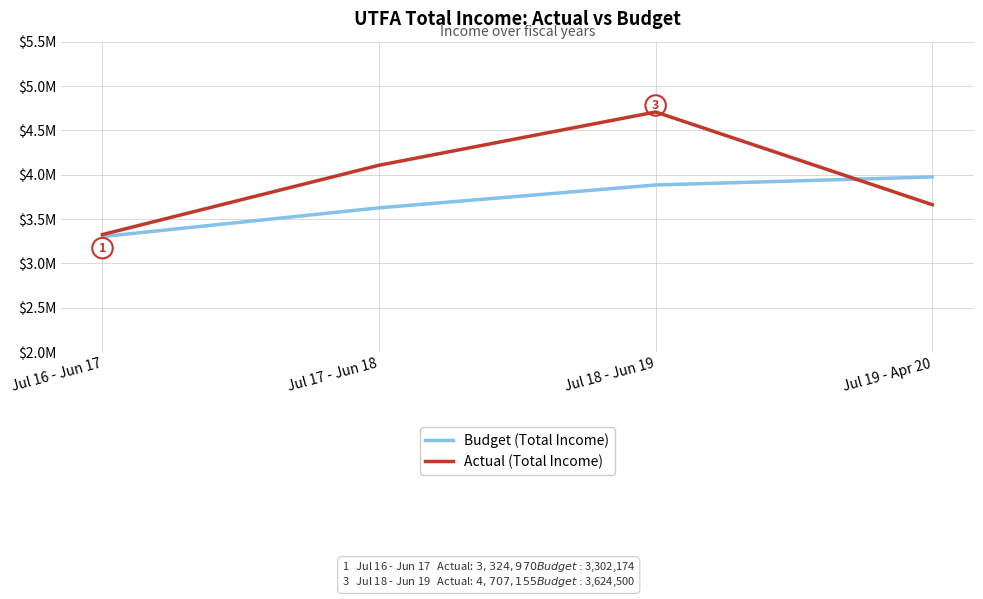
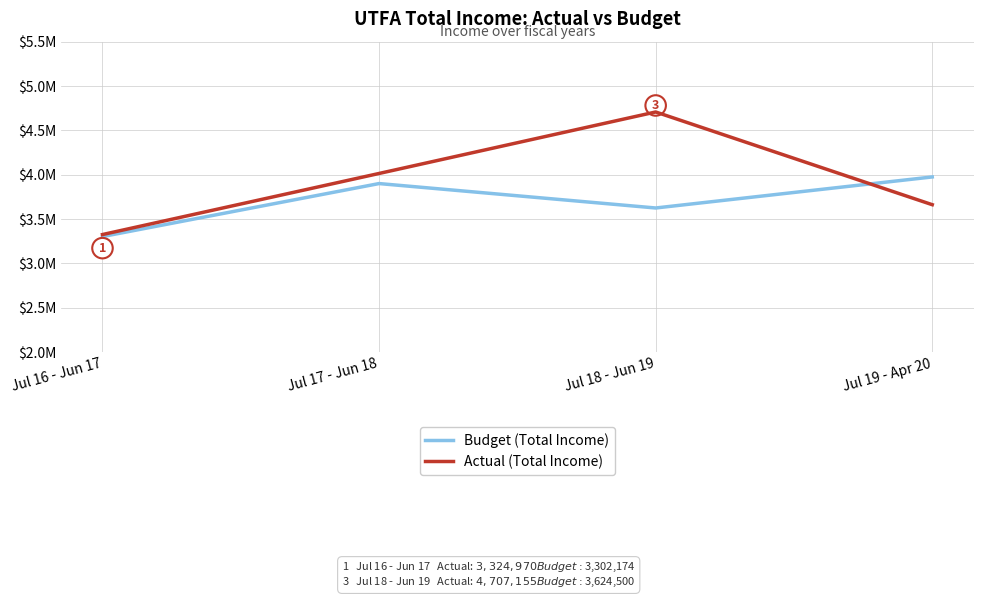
  {
    "Budget (Total Income)": {
-     "Jul 17 - Jun 18": "$3600000",
-     "Jul 18 - Jun 19": "$3900000",
+     "Jul 17 - Jun 18": "$3900000",
+     "Jul 18 - Jun 19": "$3600000",
      "Jul 19 - Apr 20": "$4000000"
    },
    "Actual (Total Income)": {
-     "Jul 17 - Jun 18": "$4100000",
+     "Jul 17 - Jun 18": "$4000000",
      "Jul 19 - Apr 20": "$3700000"
    }
  }
